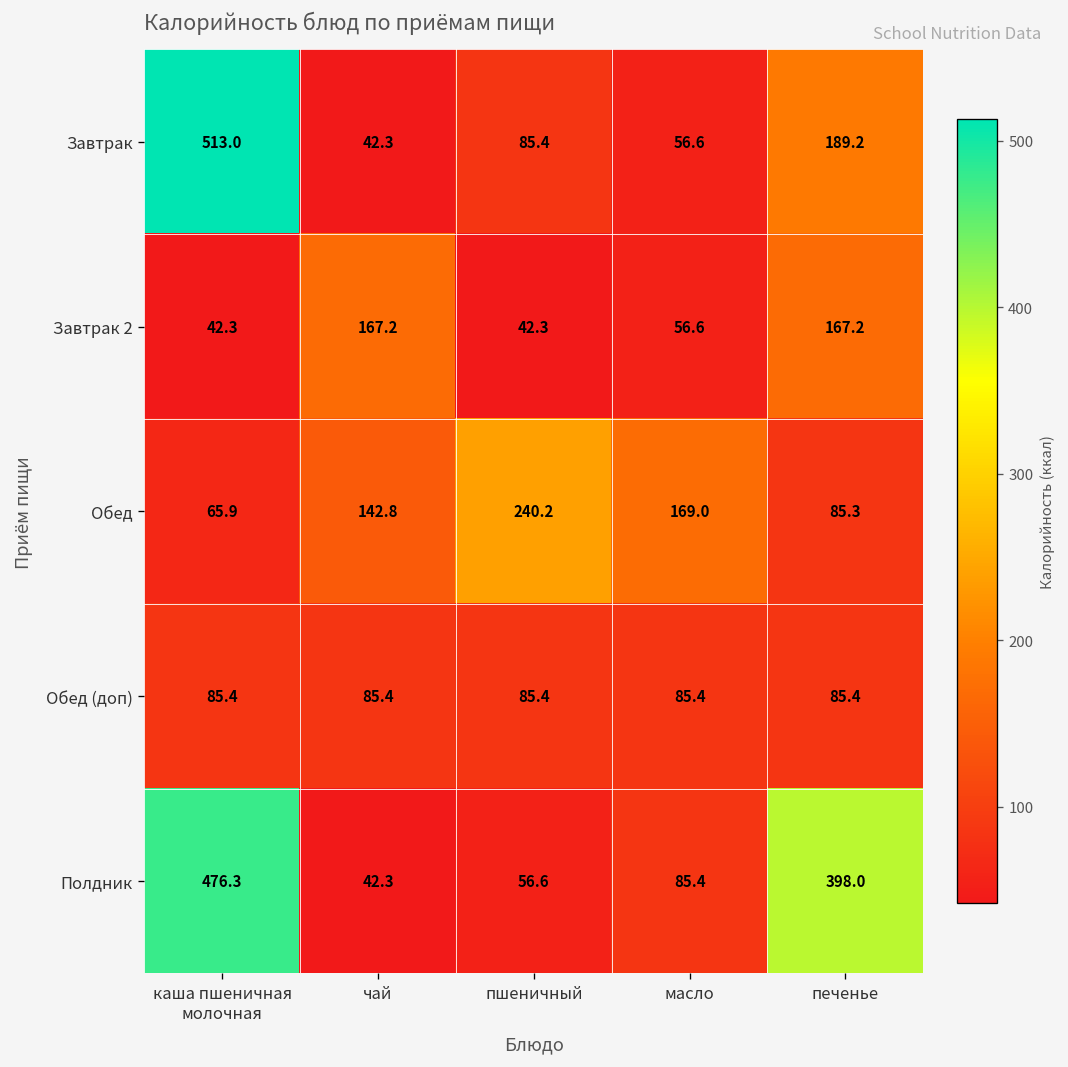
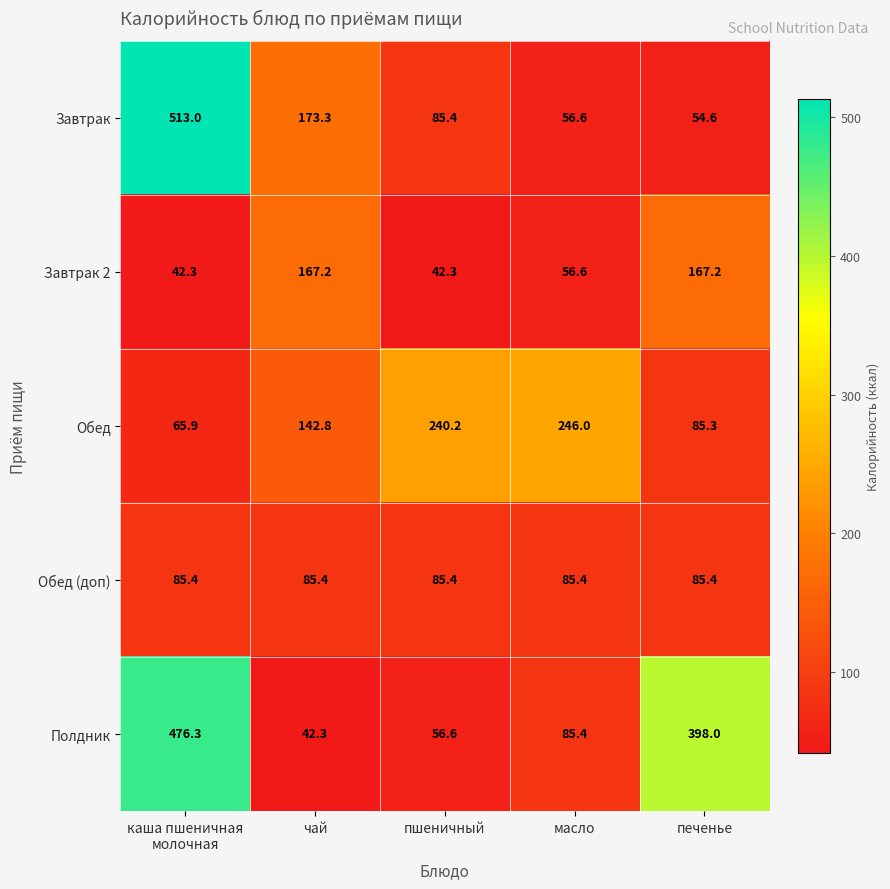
  {
    "Завтрак": {
      "каша пшеничная молочная": 513.0,
-     "чай": 42.3,
+     "чай": 173.3,
      "пшеничный": 85.4,
      "масло": 56.6,
-     "печенье": 189.2
+     "печенье": 54.6
    },
    "Завтрак 2": {
      "каша пшеничная молочная": 42.3,
      "чай": 167.2,
      "пшеничный": 42.3,
      "масло": 56.6,
      "печенье": 167.2
    },
    "Обед": {
      "каша пшеничная молочная": 65.9,
      "чай": 142.8,
      "пшеничный": 240.2,
-     "масло": 169.0,
+     "масло": 246.0,
      "печенье": 85.3
    },
    "Обед (доп)": {
      "каша пшеничная молочная": 85.4,
      "чай": 85.4,
      "пшеничный": 85.4,
      "масло": 85.4,
      "печенье": 85.4
    },
    "Полдник": {
      "каша пшеничная молочная": 476.3,
      "чай": 42.3,
      "пшеничный": 56.6,
      "масло": 85.4,
      "печенье": 398.0
    }
  }
